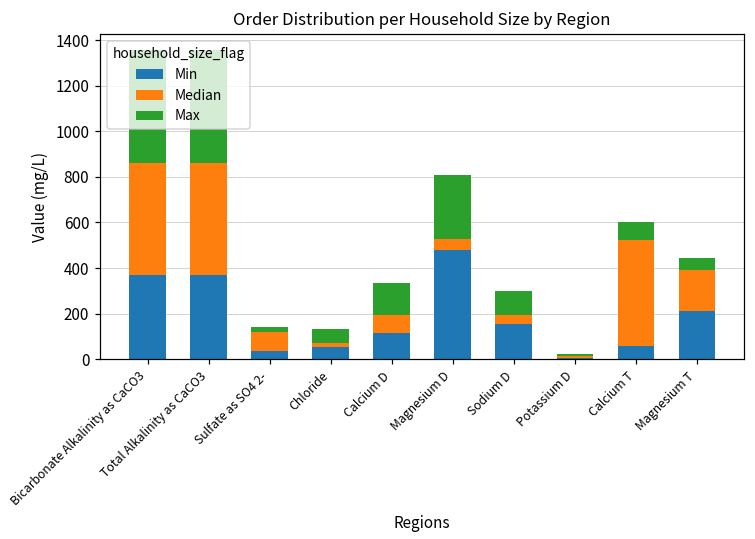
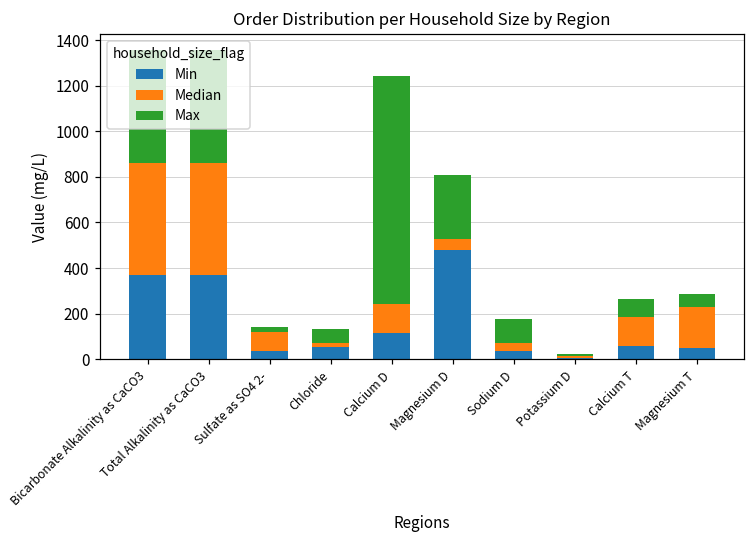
  {
    "Min": {
      "Bicarbonate Alkalinity as CaCO3": 370,
      "Total Alkalinity as CaCO3": 370,
      "Sulfate as SO4 2-": 40,
      "Chloride": 50,
      "Calcium D": 120,
      "Magnesium D": 480,
-     "Sodium D": 160,
+     "Sodium D": 40,
      "Calcium T": 60,
-     "Magnesium T": 210
+     "Magnesium T": 50
    },
    "Median": {
      "Bicarbonate Alkalinity as CaCO3": 490,
      "Total Alkalinity as CaCO3": 490,
      "Sulfate as SO4 2-": 80,
      "Chloride": 20,
-     "Calcium D": 80,
+     "Calcium D": 130,
      "Magnesium D": 50,
      "Sodium D": 40,
-     "Calcium T": 470,
+     "Calcium T": 130,
      "Magnesium T": 180
    },
    "Max": {
      "Sulfate as SO4 2-": 30,
      "Chloride": 60,
-     "Calcium D": 140,
+     "Calcium D": 1000,
      "Magnesium D": 280,
      "Sodium D": 110,
      "Calcium T": 80,
      "Magnesium T": 50
    }
  }
